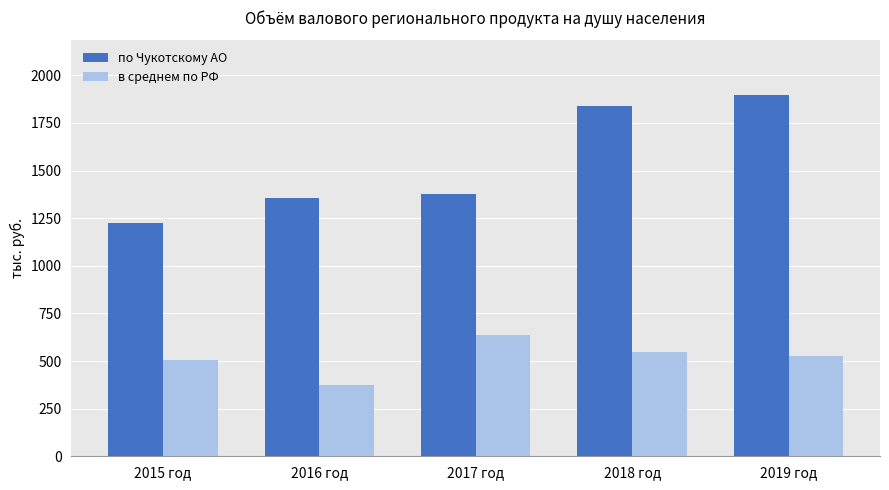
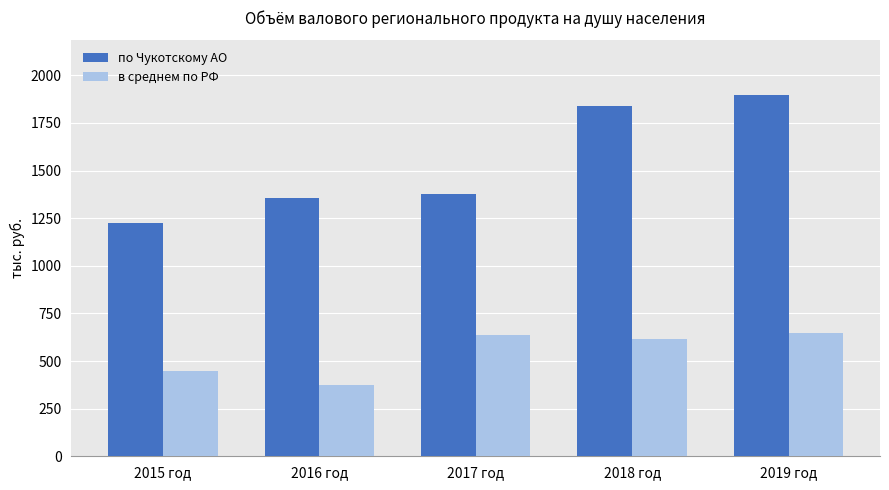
  {
    "по Чукотскому АО": {
      "2015 год": 1230,
      "2016 год": 1350,
      "2017 год": 1380,
      "2018 год": 1840,
      "2019 год": 1900
    },
    "в среднем по РФ": {
-     "2015 год": 500,
+     "2015 год": 450,
      "2016 год": 380,
      "2017 год": 630,
-     "2018 год": 550,
-     "2019 год": 530
+     "2018 год": 610,
+     "2019 год": 650
    }
  }
